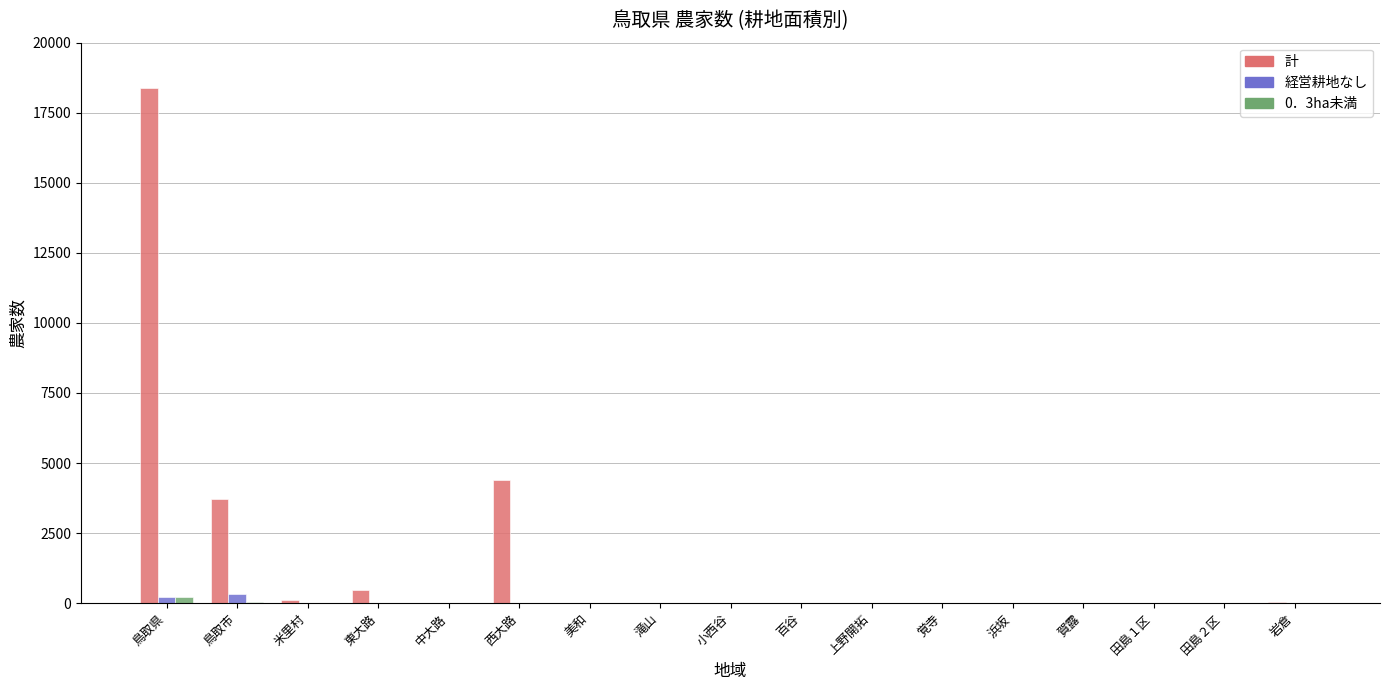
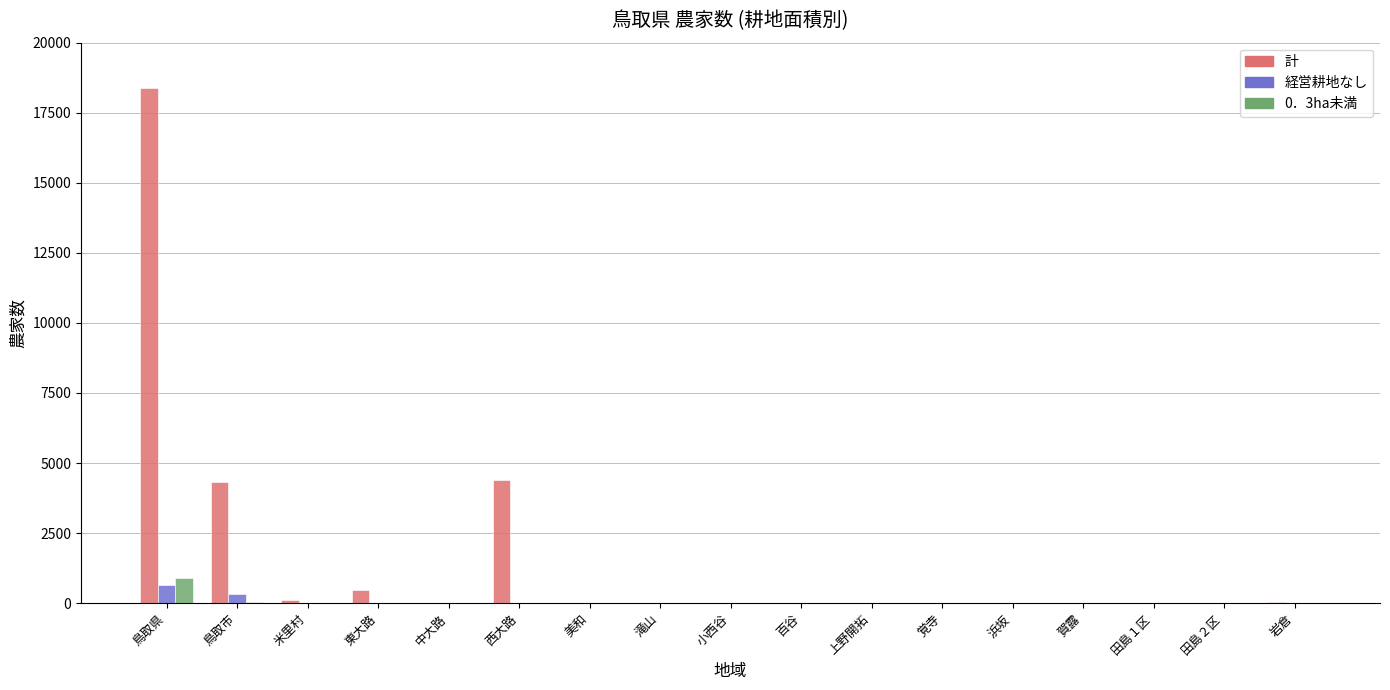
  {
    "計": {
      "鳥取県": 18400,
-     "鳥取市": 3700,
+     "鳥取市": 4300,
      "米里村": 100,
      "東大路": 500,
      "西大路": 4400
    },
    "経営耕地なし": {
-     "鳥取県": 200,
+     "鳥取県": 700,
      "鳥取市": 300,
      "東大路": 0,
      "中大路": 0,
      "西大路": 0,
      "美和": 0,
      "滝山": 0,
      "小西谷": 0,
      "百谷": 0,
      "上野開拓": 0,
      "覚寺": 0,
      "浜坂": 0,
      "賀露": 0,
      "田島１区": 0
    },
    "0．3ha未満": {
-     "鳥取県": 200,
+     "鳥取県": 900,
      "米里村": 0,
      "東大路": 0,
      "中大路": 0,
      "西大路": 0,
      "滝山": 0,
      "小西谷": 0,
      "百谷": 0,
      "覚寺": 0,
      "浜坂": 0,
      "賀露": 0,
      "田島１区": 0,
      "田島２区": 0
    }
  }
